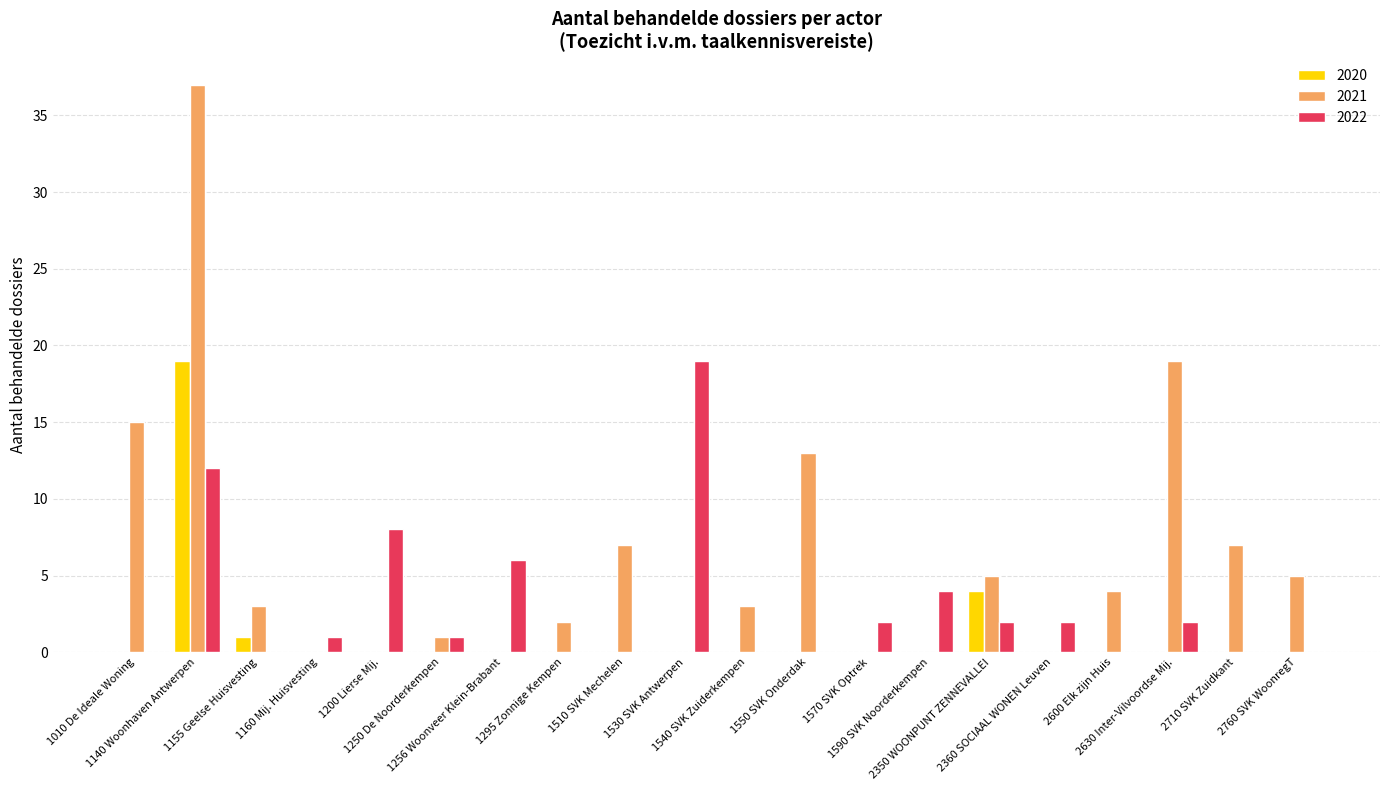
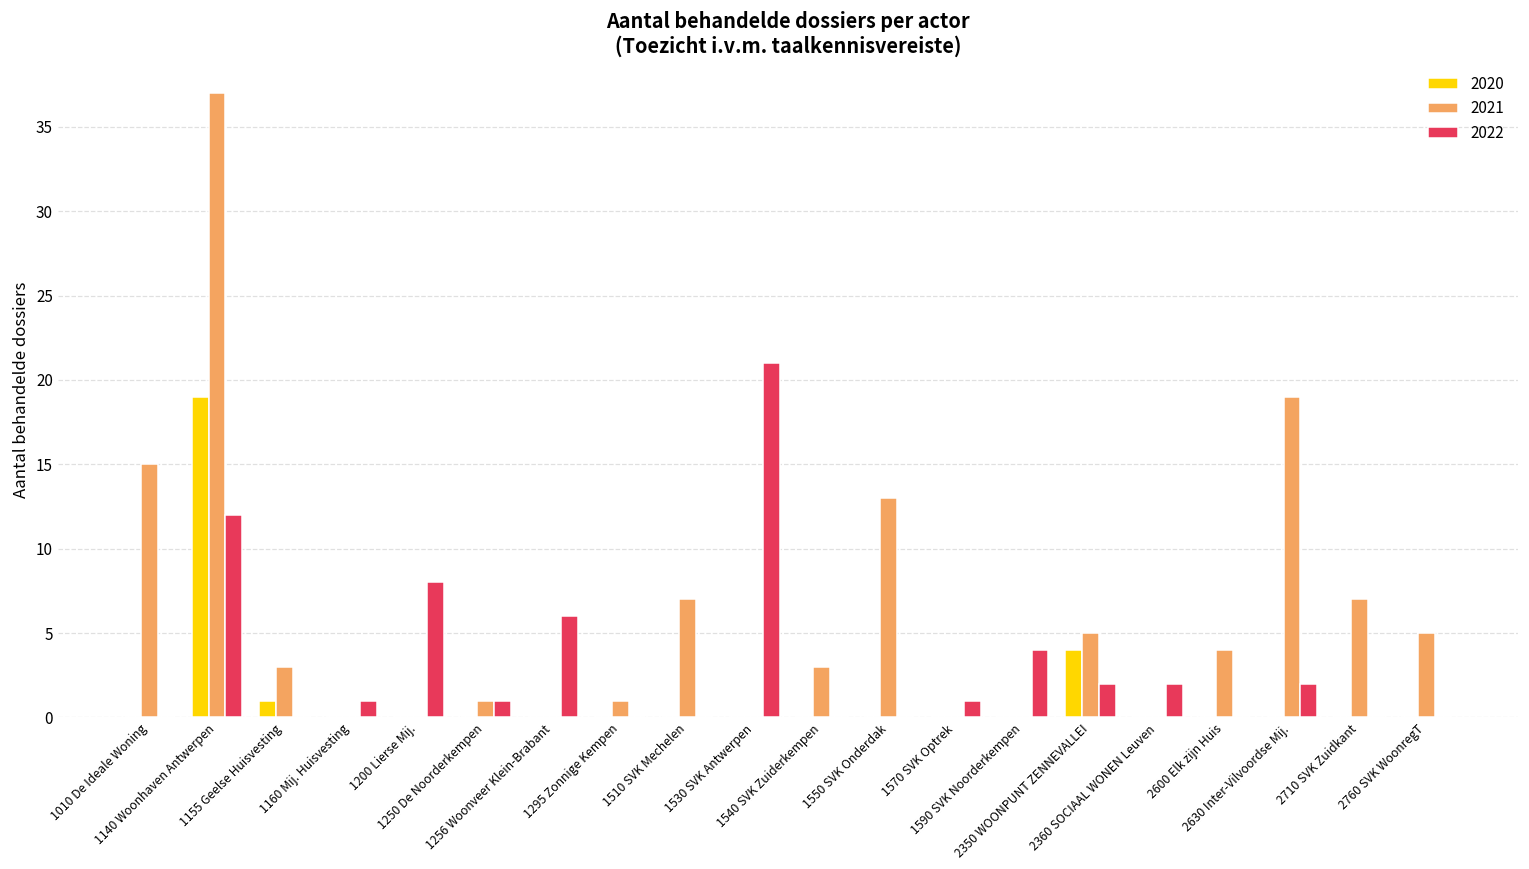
  {
    "2020": {
      "1010 De Ideale Woning": 0,
      "1140 Woonhaven Antwerpen": 19,
      "1155 Geelse Huisvesting": 1,
      "1160 Mij. Huisvesting": 0,
      "1200 Lierse Mij.": 0,
      "1250 De Noorderkempen": 0,
      "1256 Woonveer Klein-Brabant": 0,
      "1295 Zonnige Kempen": 0,
      "1510 SVK Mechelen": 0,
      "1530 SVK Antwerpen": 0,
      "1540 SVK Zuiderkempen": 0,
      "1550 SVK Onderdak": 0,
      "1570 SVK Optrek": 0,
      "1590 SVK Noorderkempen": 0,
      "2350 WOONPUNT ZENNEVALLEI": 4,
      "2360 SOCIAAL WONEN Leuven": 0,
      "2600 Elk zijn Huis": 0,
      "2630 Inter-Vilvoordse Mij.": 0,
      "2710 SVK Zuidkant": 0,
      "2760 SVK WoonregT": 0
    },
    "2021": {
      "1010 De Ideale Woning": 15,
      "1140 Woonhaven Antwerpen": 37,
      "1155 Geelse Huisvesting": 3,
      "1160 Mij. Huisvesting": 0,
      "1200 Lierse Mij.": 0,
      "1250 De Noorderkempen": 1,
      "1256 Woonveer Klein-Brabant": 0,
-     "1295 Zonnige Kempen": 2,
+     "1295 Zonnige Kempen": 1,
      "1510 SVK Mechelen": 7,
      "1530 SVK Antwerpen": 0,
      "1540 SVK Zuiderkempen": 3,
      "1550 SVK Onderdak": 13,
      "1570 SVK Optrek": 0,
      "1590 SVK Noorderkempen": 0,
      "2350 WOONPUNT ZENNEVALLEI": 5,
      "2360 SOCIAAL WONEN Leuven": 0,
      "2600 Elk zijn Huis": 4,
      "2630 Inter-Vilvoordse Mij.": 19,
      "2710 SVK Zuidkant": 7,
      "2760 SVK WoonregT": 5
    },
    "2022": {
      "1010 De Ideale Woning": 0,
      "1140 Woonhaven Antwerpen": 12,
      "1155 Geelse Huisvesting": 0,
      "1160 Mij. Huisvesting": 1,
      "1200 Lierse Mij.": 8,
      "1250 De Noorderkempen": 1,
      "1256 Woonveer Klein-Brabant": 6,
      "1295 Zonnige Kempen": 0,
      "1510 SVK Mechelen": 0,
-     "1530 SVK Antwerpen": 19,
+     "1530 SVK Antwerpen": 21,
      "1540 SVK Zuiderkempen": 0,
      "1550 SVK Onderdak": 0,
-     "1570 SVK Optrek": 2,
+     "1570 SVK Optrek": 1,
      "1590 SVK Noorderkempen": 4,
      "2350 WOONPUNT ZENNEVALLEI": 2,
      "2360 SOCIAAL WONEN Leuven": 2,
      "2600 Elk zijn Huis": 0,
      "2630 Inter-Vilvoordse Mij.": 2,
      "2710 SVK Zuidkant": 0,
      "2760 SVK WoonregT": 0
    }
  }
